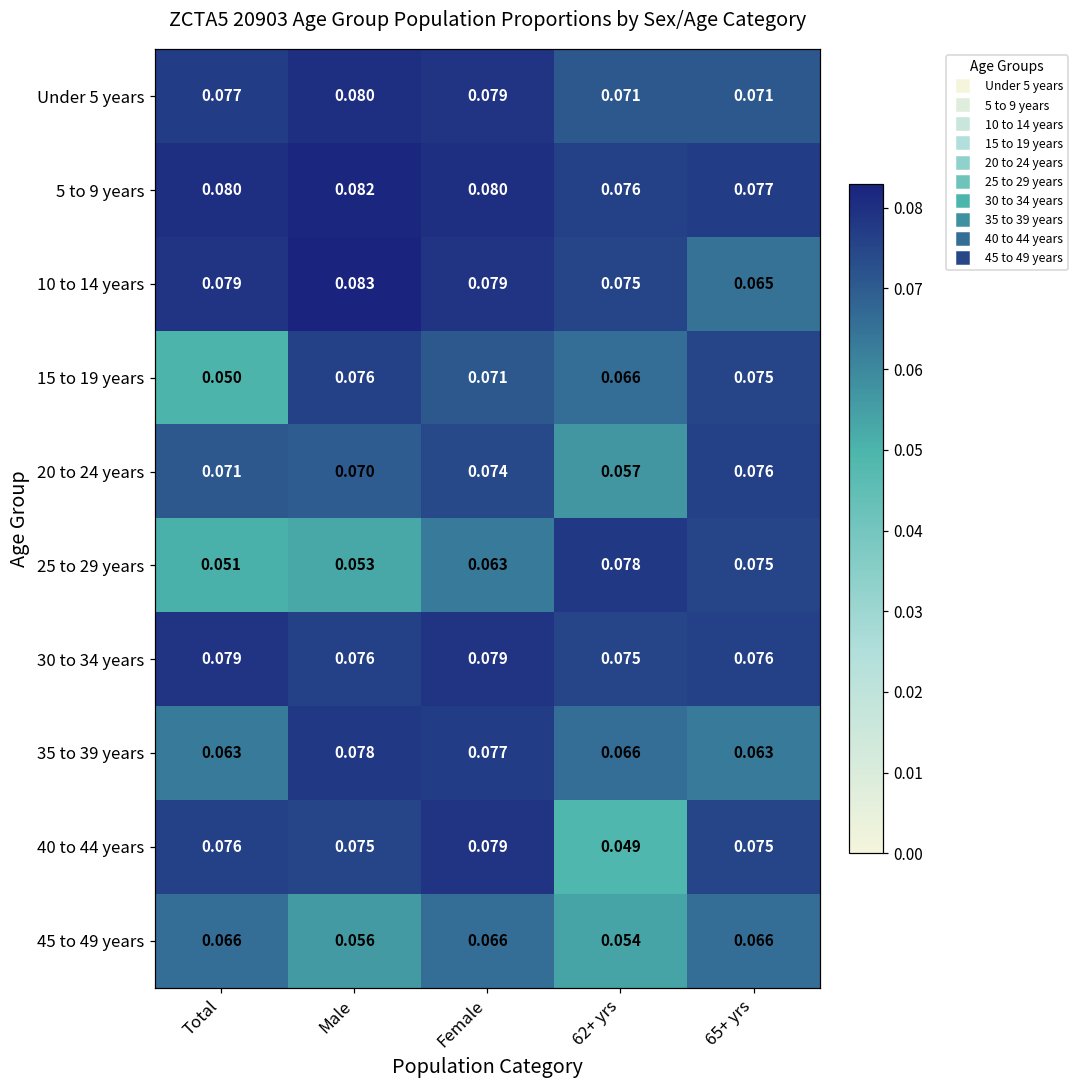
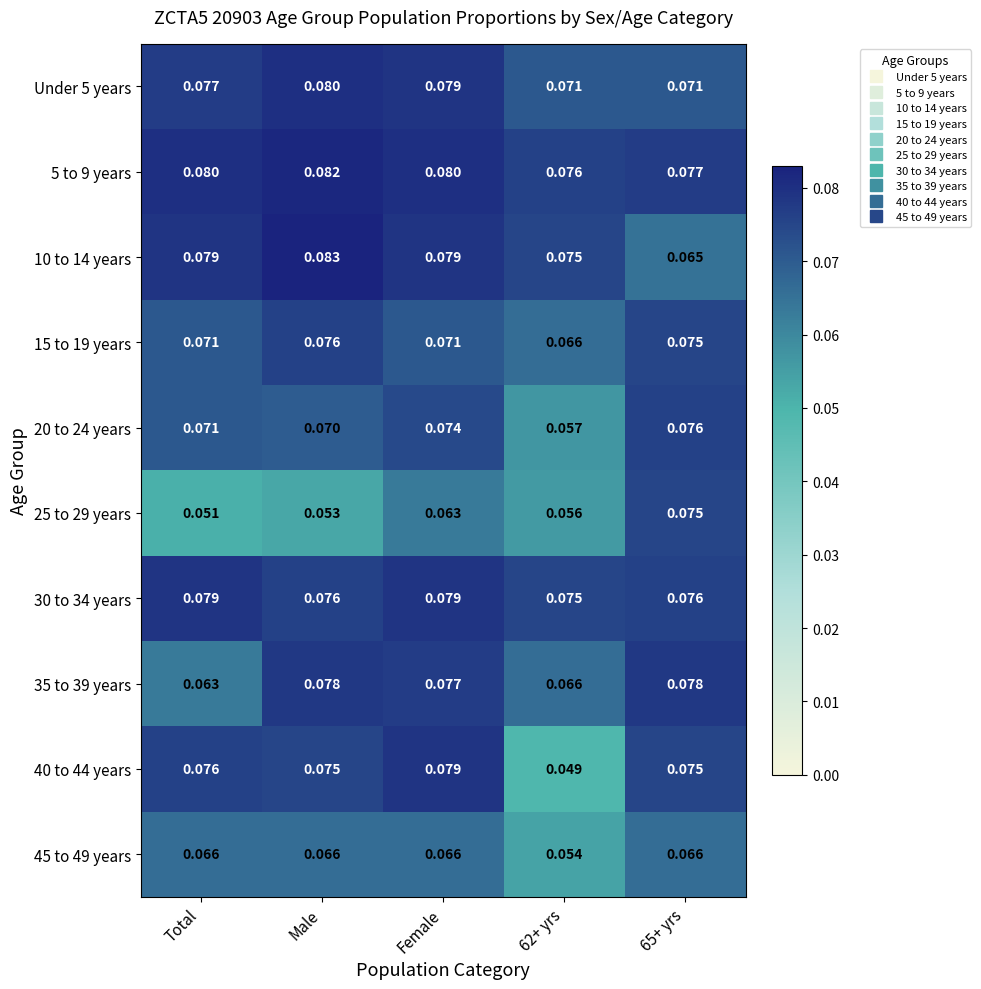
  {
    "Under 5 years": {
      "Total": 0.077,
      "Male": 0.080,
      "Female": 0.079,
      "62+ yrs": 0.071,
      "65+ yrs": 0.071
    },
    "5 to 9 years": {
      "Total": 0.080,
      "Male": 0.082,
      "Female": 0.080,
      "62+ yrs": 0.076,
      "65+ yrs": 0.077
    },
    "10 to 14 years": {
      "Total": 0.079,
      "Male": 0.083,
      "Female": 0.079,
      "62+ yrs": 0.075,
      "65+ yrs": 0.065
    },
    "15 to 19 years": {
-     "Total": 0.050,
+     "Total": 0.071,
      "Male": 0.076,
      "Female": 0.071,
      "62+ yrs": 0.066,
      "65+ yrs": 0.075
    },
    "20 to 24 years": {
      "Total": 0.071,
      "Male": 0.070,
      "Female": 0.074,
      "62+ yrs": 0.057,
      "65+ yrs": 0.076
    },
    "25 to 29 years": {
      "Total": 0.051,
      "Male": 0.053,
      "Female": 0.063,
-     "62+ yrs": 0.078,
+     "62+ yrs": 0.056,
      "65+ yrs": 0.075
    },
    "30 to 34 years": {
      "Total": 0.079,
      "Male": 0.076,
      "Female": 0.079,
      "62+ yrs": 0.075,
      "65+ yrs": 0.076
    },
    "35 to 39 years": {
      "Total": 0.063,
      "Male": 0.078,
      "Female": 0.077,
      "62+ yrs": 0.066,
-     "65+ yrs": 0.063
+     "65+ yrs": 0.078
    },
    "40 to 44 years": {
      "Total": 0.076,
      "Male": 0.075,
      "Female": 0.079,
      "62+ yrs": 0.049,
      "65+ yrs": 0.075
    },
    "45 to 49 years": {
      "Total": 0.066,
-     "Male": 0.056,
+     "Male": 0.066,
      "Female": 0.066,
      "62+ yrs": 0.054,
      "65+ yrs": 0.066
    }
  }
